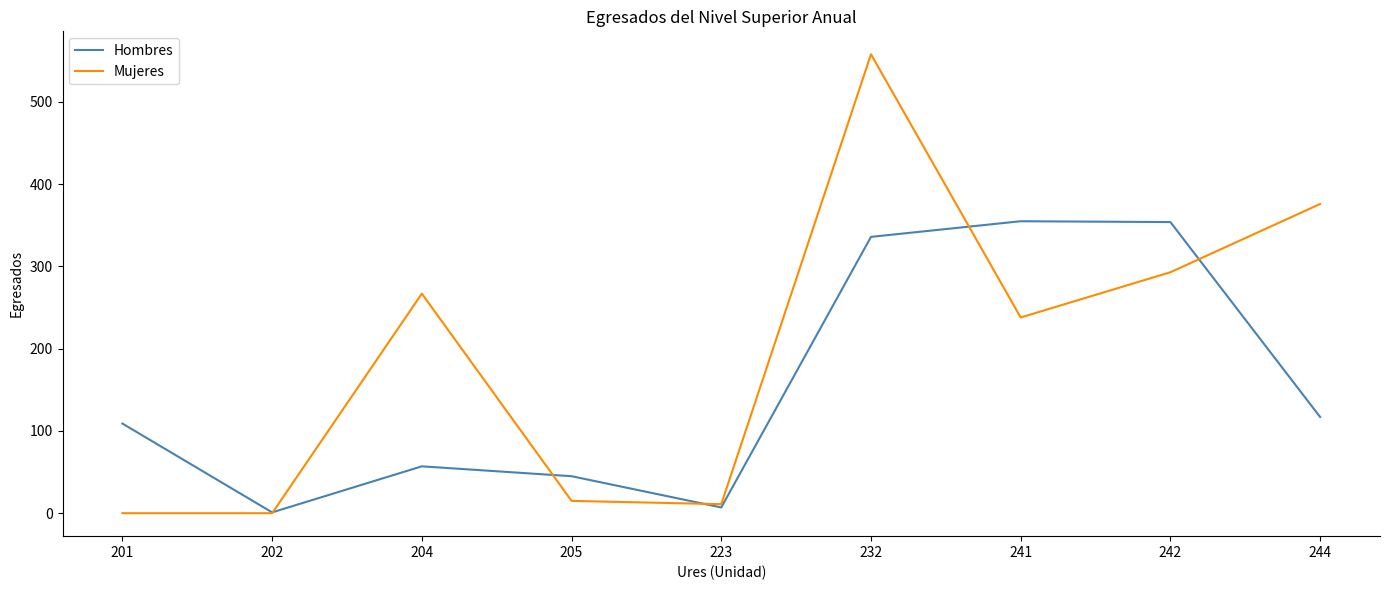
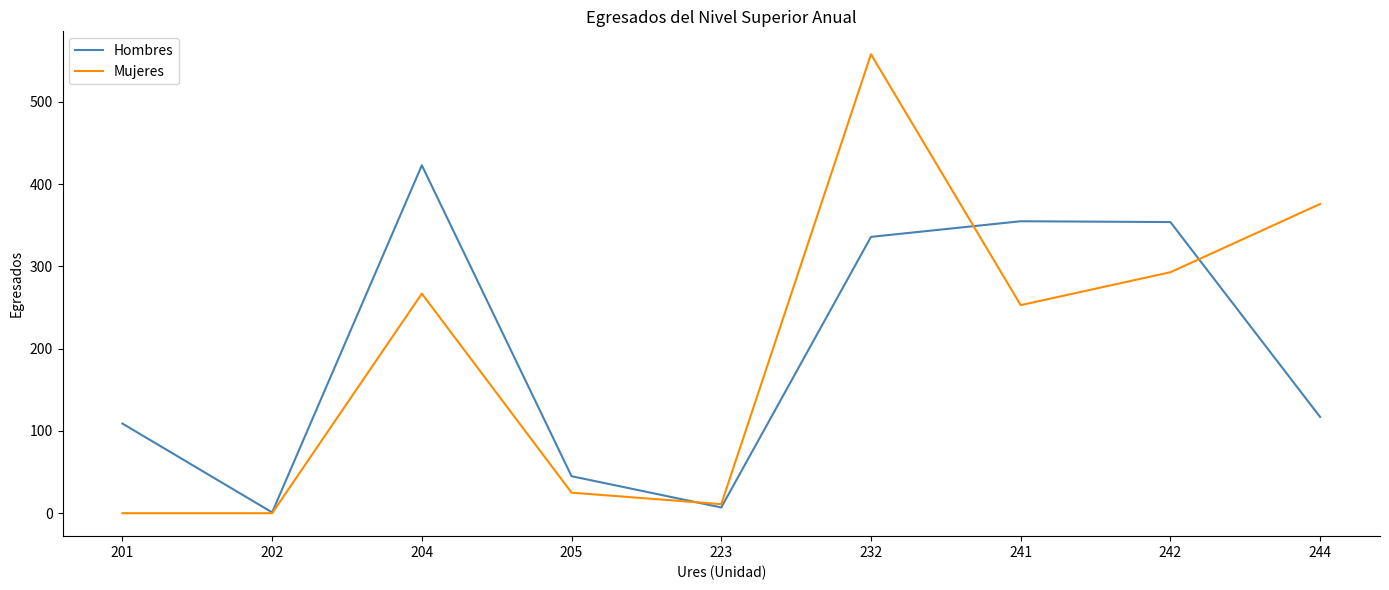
  {
    "Hombres": {
      "201": 110,
-     "204": 60,
+     "204": 420,
      "205": 50,
      "223": 10,
      "232": 340,
      "241": 360,
      "242": 350,
      "244": 120
    },
    "Mujeres": {
      "201": 0,
      "204": 270,
-     "205": 20,
+     "205": 30,
      "223": 10,
      "232": 560,
-     "241": 240,
+     "241": 250,
      "242": 290,
      "244": 380
    }
  }
